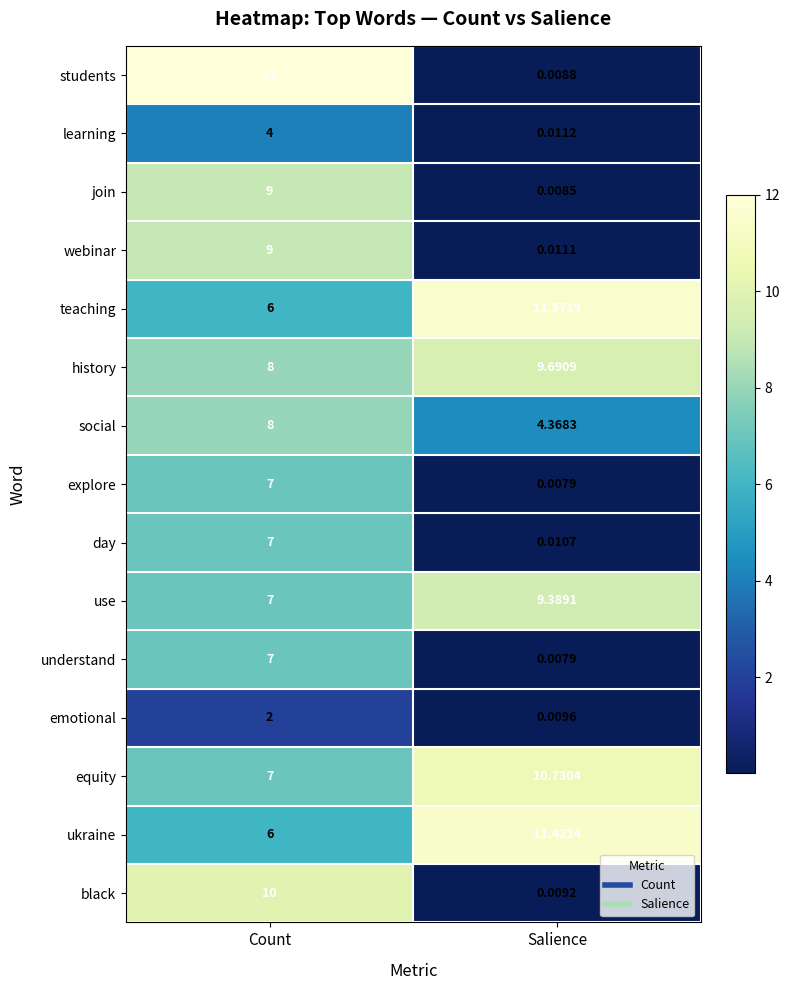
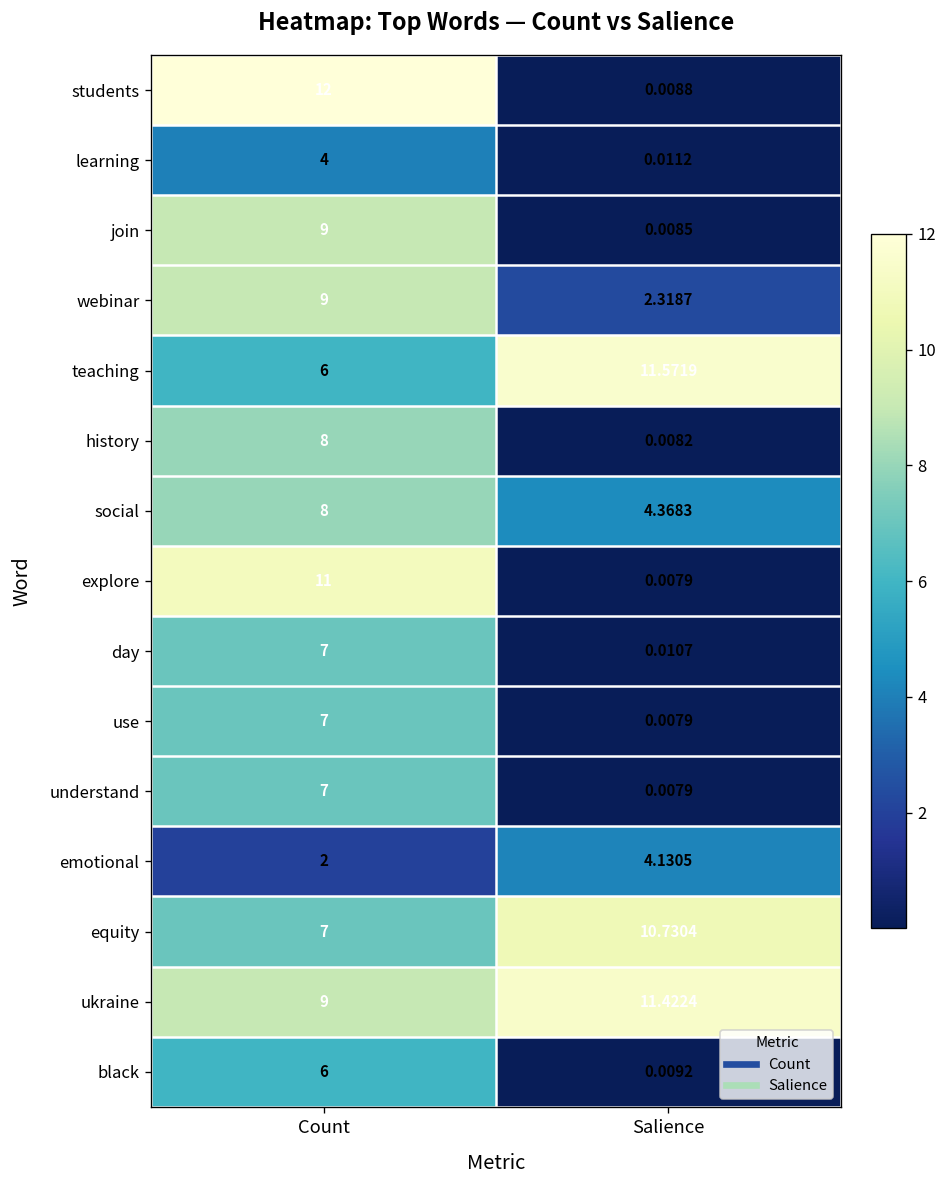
  {
    "students": {
      "Salience": 0.0088
    },
    "learning": {
      "Count": 4,
      "Salience": 0.0112
    },
    "join": {
      "Count": 9,
      "Salience": 0.0085
    },
    "webinar": {
      "Count": 9,
-     "Salience": 0.0111
+     "Salience": 2.3187
    },
    "teaching": {
      "Count": 6,
      "Salience": 11.5719
    },
    "history": {
      "Count": 8,
-     "Salience": 9.6909
+     "Salience": 0.0082
    },
    "social": {
      "Count": 8,
      "Salience": 4.3683
    },
    "explore": {
-     "Count": 7,
+     "Count": 11,
      "Salience": 0.0079
    },
    "day": {
      "Count": 7,
      "Salience": 0.0107
    },
    "use": {
      "Count": 7,
-     "Salience": 9.3891
+     "Salience": 0.0079
    },
    "understand": {
      "Count": 7,
      "Salience": 0.0079
    },
    "emotional": {
      "Count": 2,
-     "Salience": 0.0096
+     "Salience": 4.1305
    },
    "equity": {
      "Count": 7,
      "Salience": 10.7304
    },
    "ukraine": {
-     "Count": 6,
+     "Count": 9,
      "Salience": 11.4224
    },
    "black": {
-     "Count": 10,
+     "Count": 6,
      "Salience": 0.0092
    }
  }
